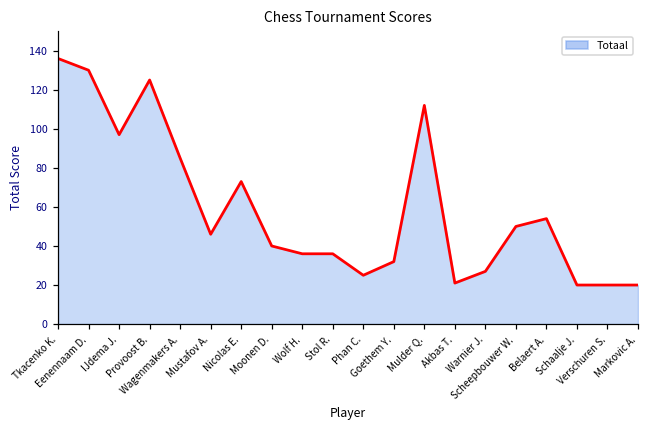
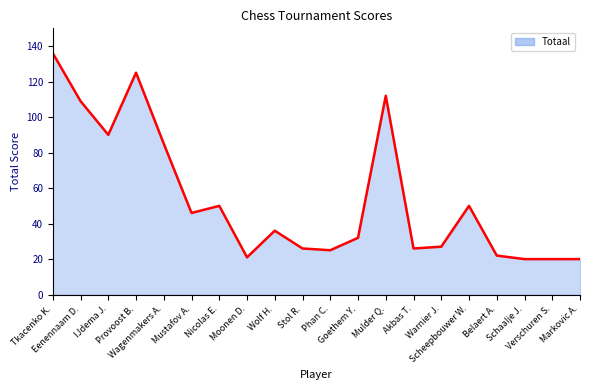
  {
    "Tkacenko K.": 136,
-   "Eenennaam D.": 130,
-   "IJdema J.": 97,
+   "Eenennaam D.": 109,
+   "IJdema J.": 90,
    "Provoost B.": 125,
    "Wagenmakers A.": 85,
    "Mustafov A.": 46,
-   "Nicolas E.": 73,
-   "Moonen D.": 40,
+   "Nicolas E.": 50,
+   "Moonen D.": 21,
    "Wolf H.": 36,
-   "Stol R.": 36,
+   "Stol R.": 26,
    "Phan C.": 25,
    "Goethem Y.": 32,
    "Mulder Q.": 112,
-   "Akbas T.": 21,
+   "Akbas T.": 26,
    "Warnier J.": 27,
    "Scheepbouwer W.": 50,
-   "Belaert A.": 54,
+   "Belaert A.": 22,
    "Schaalje J.": 20,
    "Verschuren S.": 20,
    "Markovic A.": 20
  }
